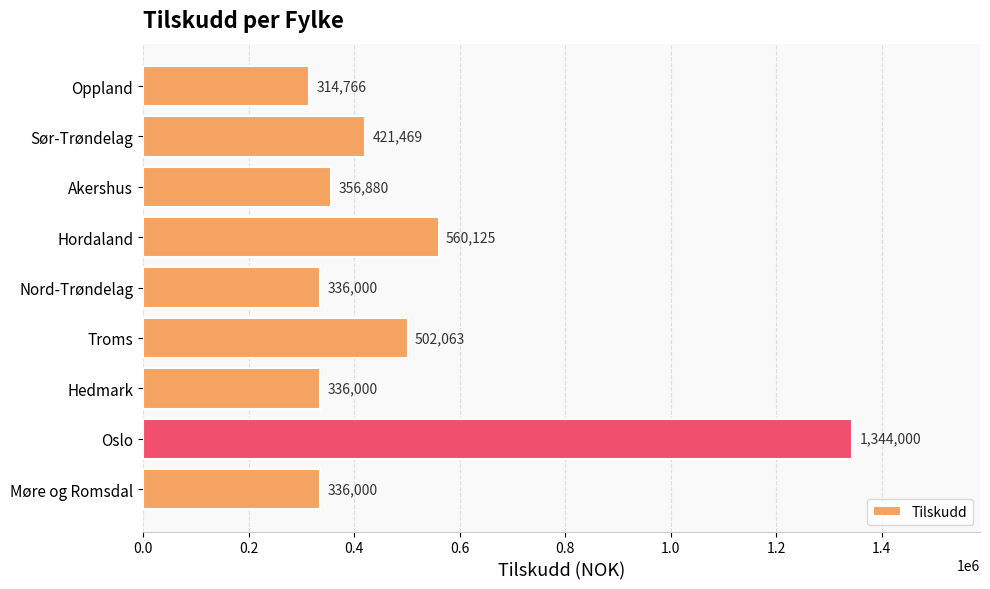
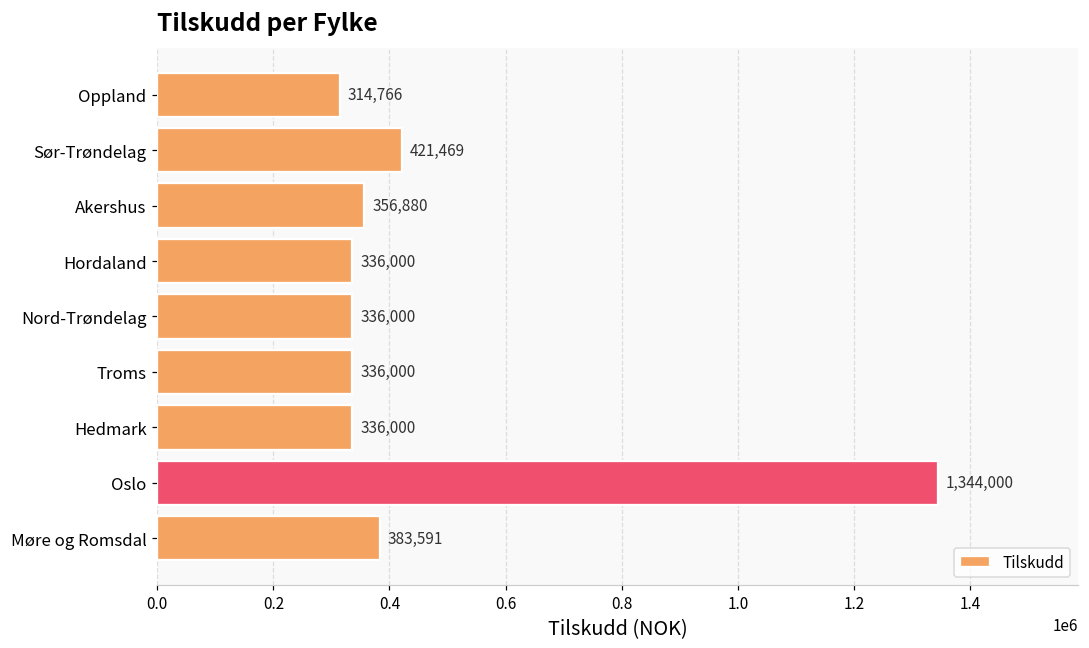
  {
    "Oppland": "314,766",
    "Sør-Trøndelag": "421,469",
    "Akershus": "356,880",
-   "Hordaland": "560,125",
+   "Hordaland": "336,000",
    "Nord-Trøndelag": "336,000",
-   "Troms": "502,063",
+   "Troms": "336,000",
    "Hedmark": "336,000",
    "Oslo": "1,344,000",
-   "Møre og Romsdal": "336,000"
+   "Møre og Romsdal": "383,591"
  }
